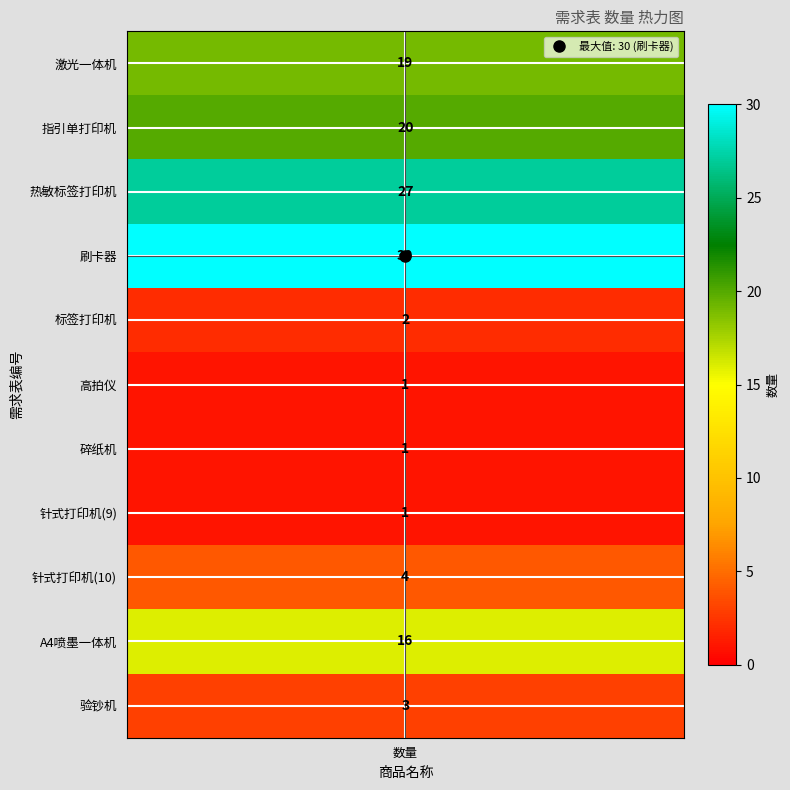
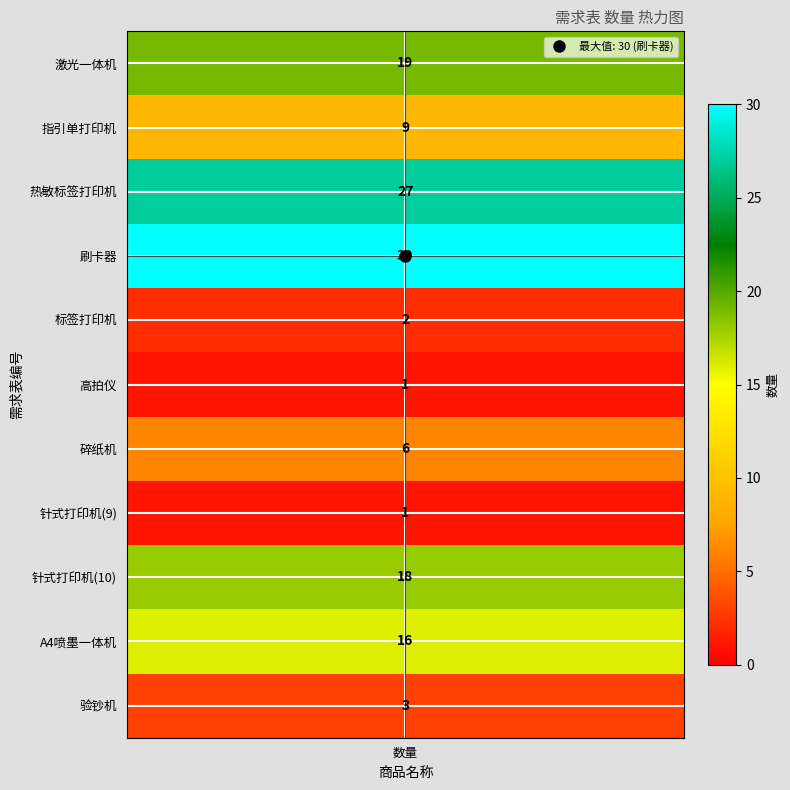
  {
    "激光一体机": {
      "数量": 19
    },
    "指引单打印机": {
-     "数量": 20
+     "数量": 9
    },
    "热敏标签打印机": {
      "数量": 27
    },
    "标签打印机": {
      "数量": 2
    },
    "高拍仪": {
      "数量": 1
    },
    "碎纸机": {
-     "数量": 1
+     "数量": 6
    },
    "针式打印机(9)": {
      "数量": 1
    },
    "针式打印机(10)": {
-     "数量": 4
+     "数量": 18
    },
    "A4喷墨一体机": {
      "数量": 16
    },
    "验钞机": {
      "数量": 3
    }
  }
